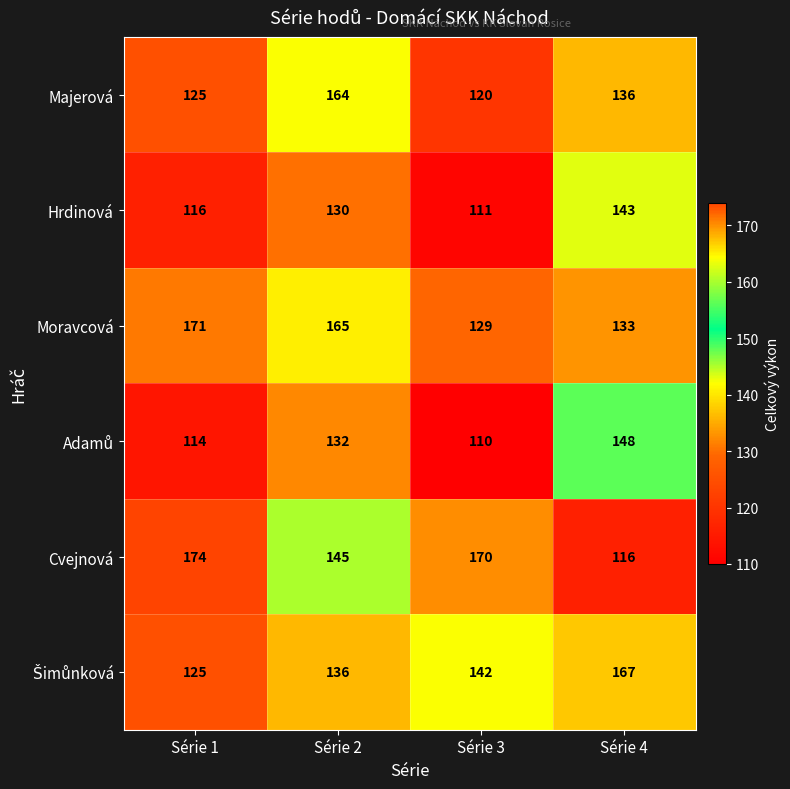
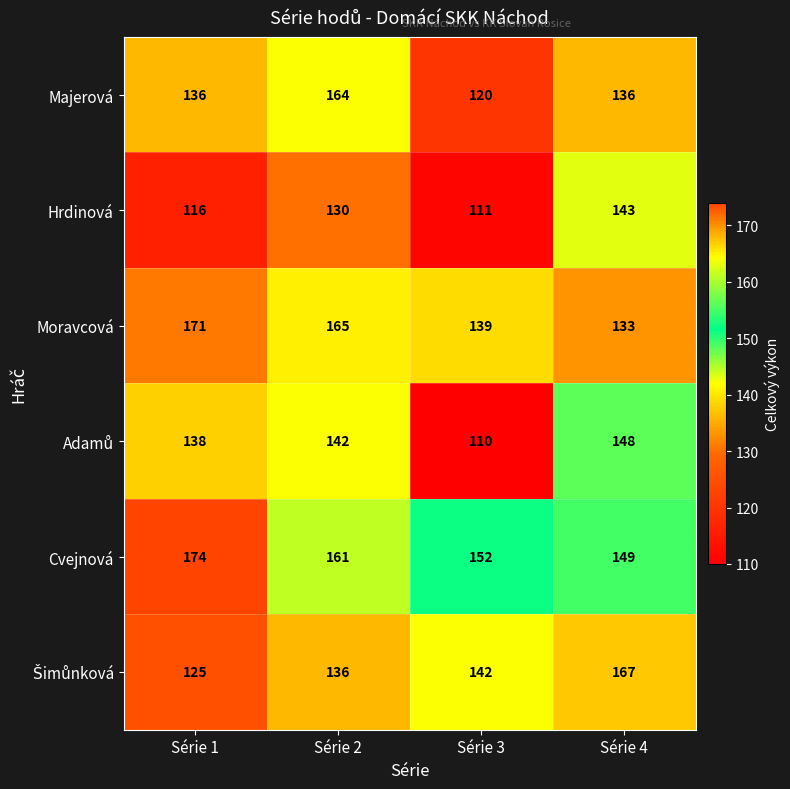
  {
    "Majerová": {
-     "Série 1": 125,
+     "Série 1": 136,
      "Série 2": 164,
      "Série 3": 120,
      "Série 4": 136
    },
    "Hrdinová": {
      "Série 1": 116,
      "Série 2": 130,
      "Série 3": 111,
      "Série 4": 143
    },
    "Moravcová": {
      "Série 1": 171,
      "Série 2": 165,
-     "Série 3": 129,
+     "Série 3": 139,
      "Série 4": 133
    },
    "Adamů": {
-     "Série 1": 114,
-     "Série 2": 132,
+     "Série 1": 138,
+     "Série 2": 142,
      "Série 3": 110,
      "Série 4": 148
    },
    "Cvejnová": {
      "Série 1": 174,
-     "Série 2": 145,
-     "Série 3": 170,
-     "Série 4": 116
+     "Série 2": 161,
+     "Série 3": 152,
+     "Série 4": 149
    },
    "Šimůnková": {
      "Série 1": 125,
      "Série 2": 136,
      "Série 3": 142,
      "Série 4": 167
    }
  }
